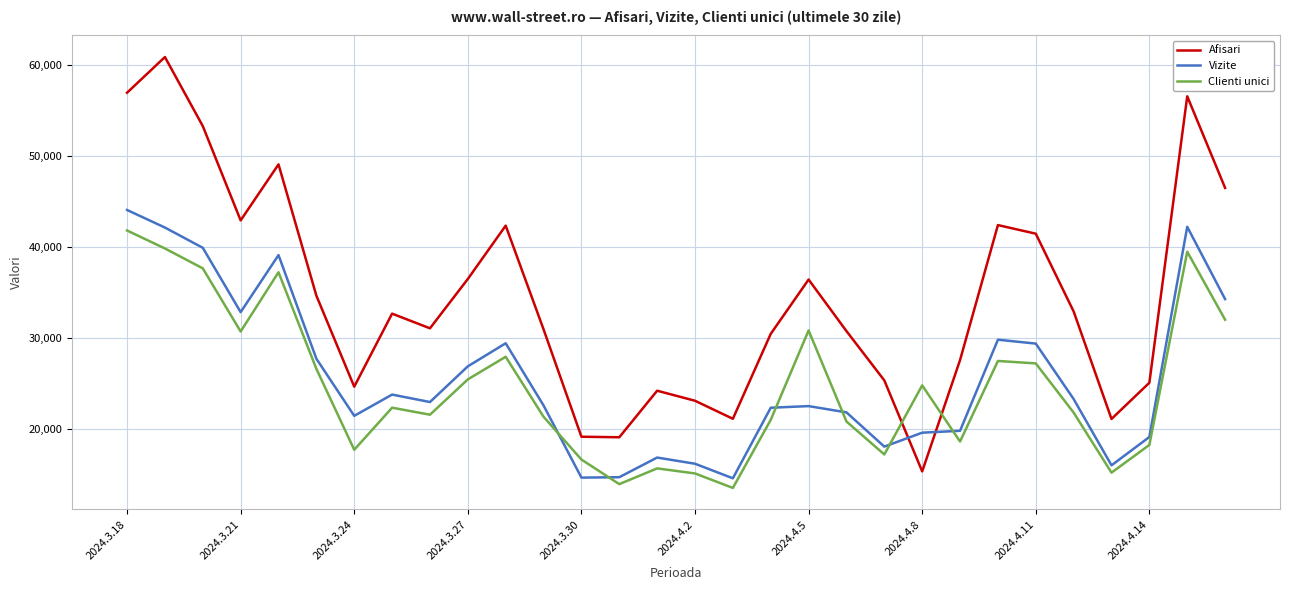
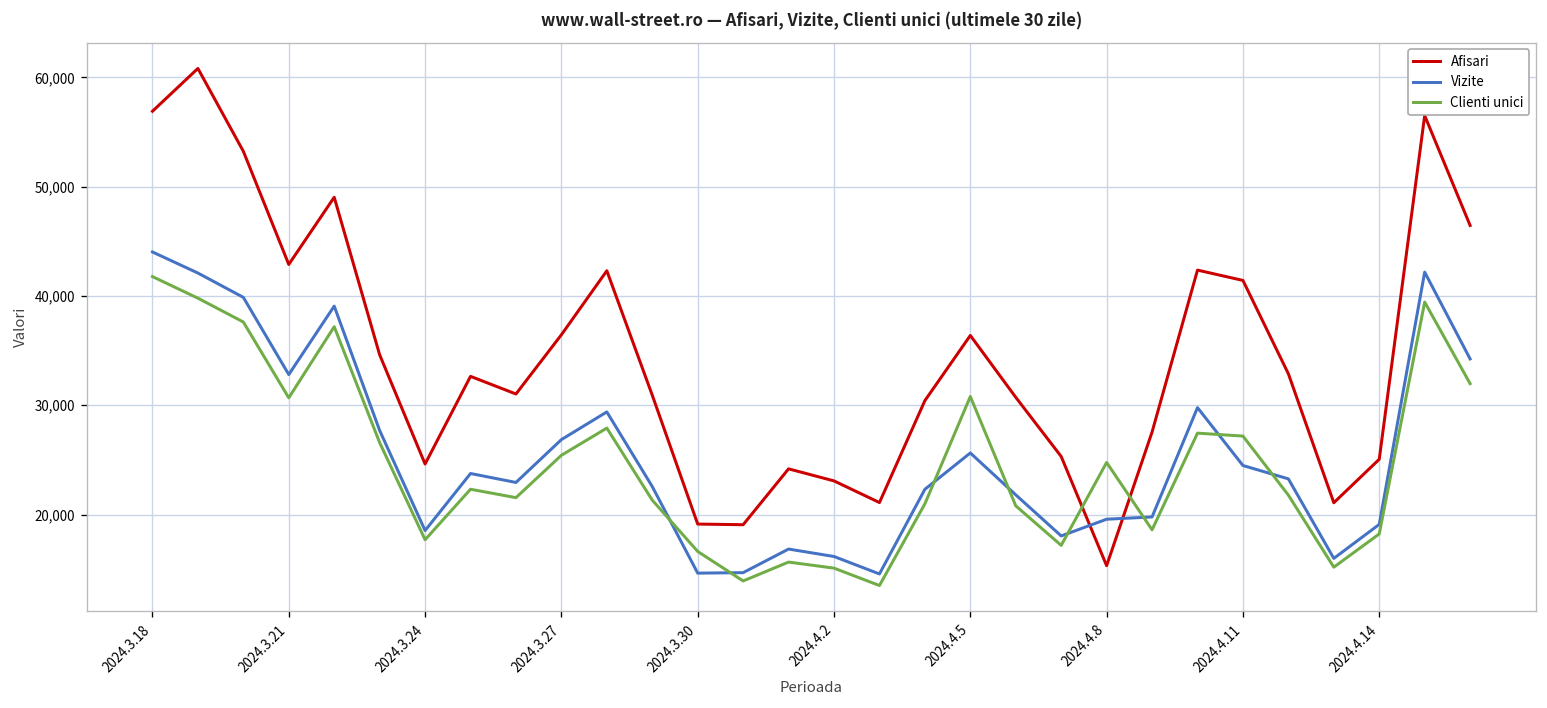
  {
    "Afisari": {
      "2024.3.18": "57,000",
      "2024.3.21": "43,000",
      "2024.3.24": "25,000",
      "2024.3.27": "36,000",
      "2024.3.30": "19,000",
      "2024.4.2": "23,000",
      "2024.4.5": "36,000",
      "2024.4.8": "15,000",
      "2024.4.11": "41,000",
      "2024.4.14": "25,000"
    },
    "Vizite": {
      "2024.3.18": "44,000",
      "2024.3.21": "33,000",
-     "2024.3.24": "21,000",
+     "2024.3.24": "19,000",
      "2024.3.27": "27,000",
      "2024.3.30": "15,000",
      "2024.4.2": "16,000",
-     "2024.4.5": "22,000",
+     "2024.4.5": "26,000",
      "2024.4.8": "20,000",
-     "2024.4.11": "29,000",
+     "2024.4.11": "24,000",
      "2024.4.14": "19,000"
    },
    "Clienti unici": {
      "2024.3.18": "42,000",
      "2024.3.21": "31,000",
      "2024.3.24": "18,000",
      "2024.3.27": "25,000",
      "2024.3.30": "17,000",
      "2024.4.2": "15,000",
      "2024.4.5": "31,000",
      "2024.4.8": "25,000",
      "2024.4.11": "27,000",
      "2024.4.14": "18,000"
    }
  }
